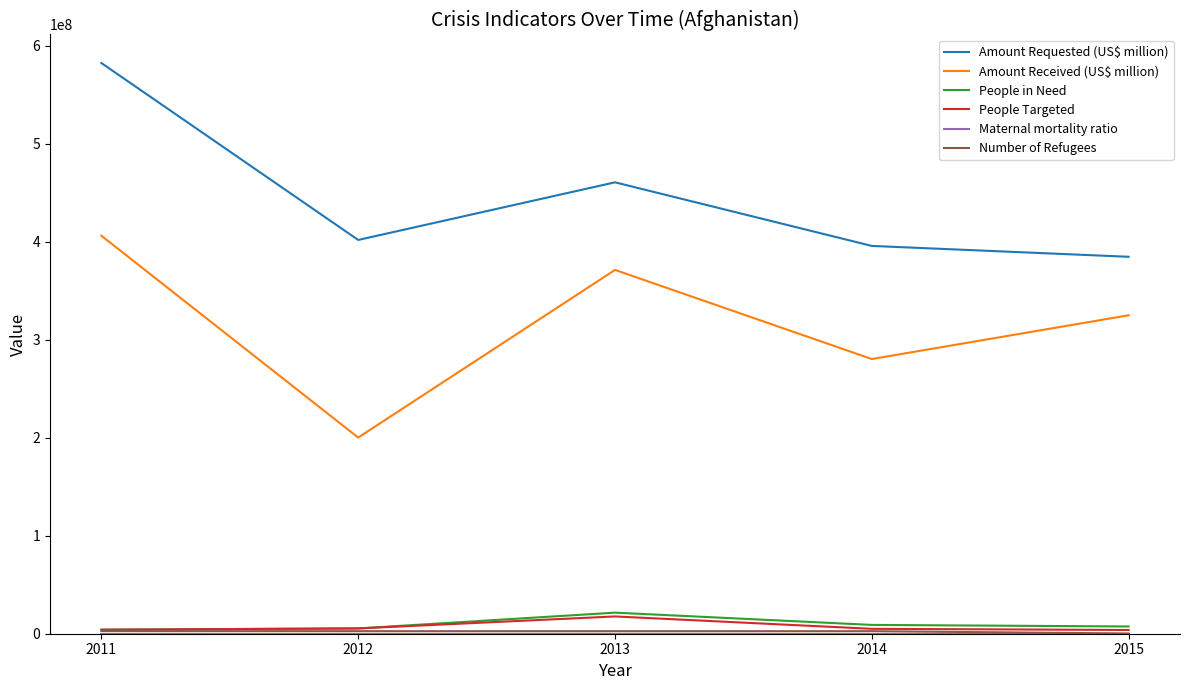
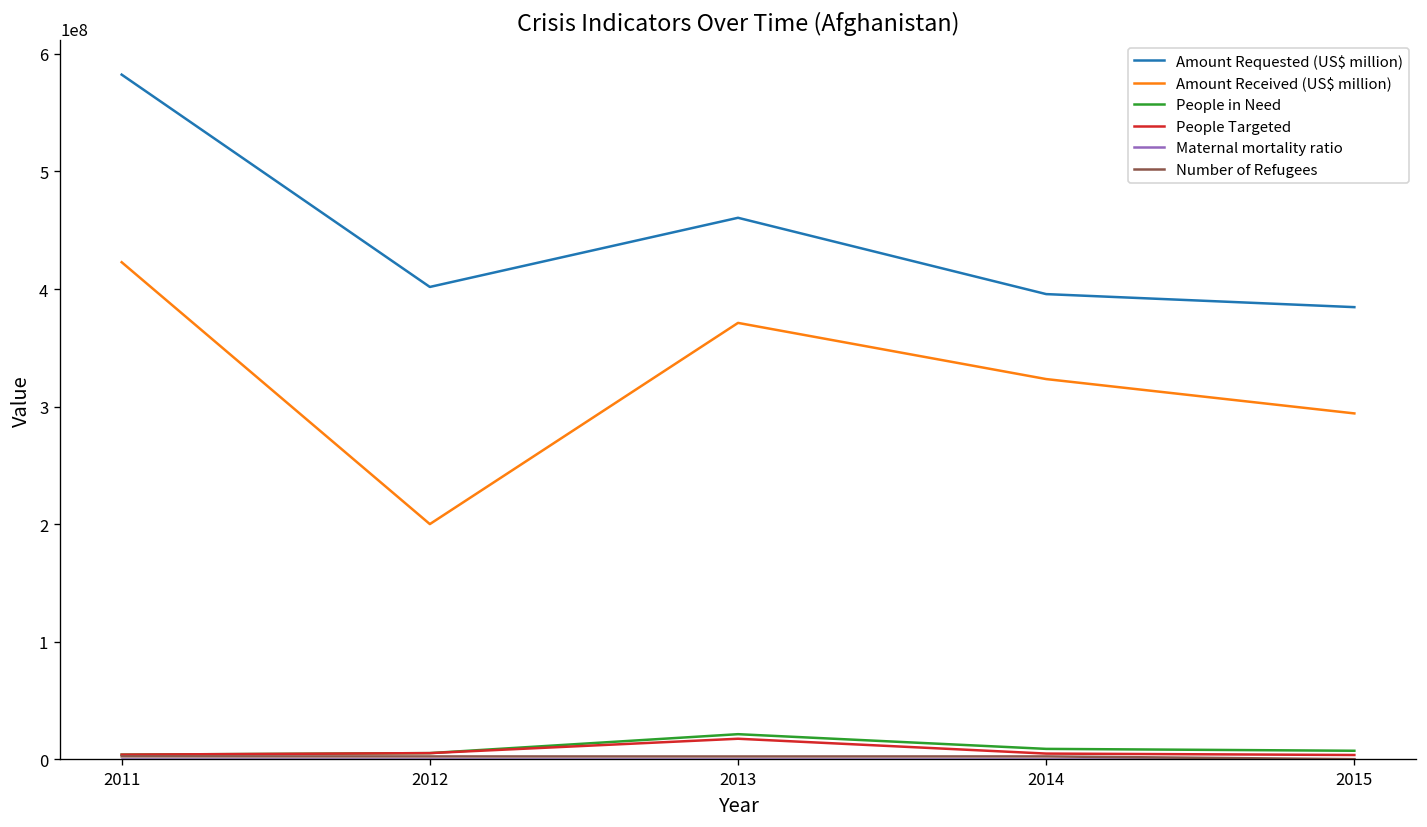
  {
    "Amount Requested (US$ million)": {
      "2011": 580000000,
      "2012": 400000000,
      "2013": 460000000,
      "2014": 400000000,
      "2015": 380000000
    },
    "Amount Received (US$ million)": {
-     "2011": 410000000,
+     "2011": 420000000,
      "2012": 200000000,
      "2013": 370000000,
-     "2014": 280000000,
-     "2015": 320000000
+     "2014": 320000000,
+     "2015": 290000000
    },
    "People in Need": {
      "2013": 20000000,
      "2014": 10000000,
      "2015": 10000000
    },
    "People Targeted": {
      "2013": 20000000,
      "2015": 0
    },
    "Maternal mortality ratio": {
      "2011": 0
    }
  }
